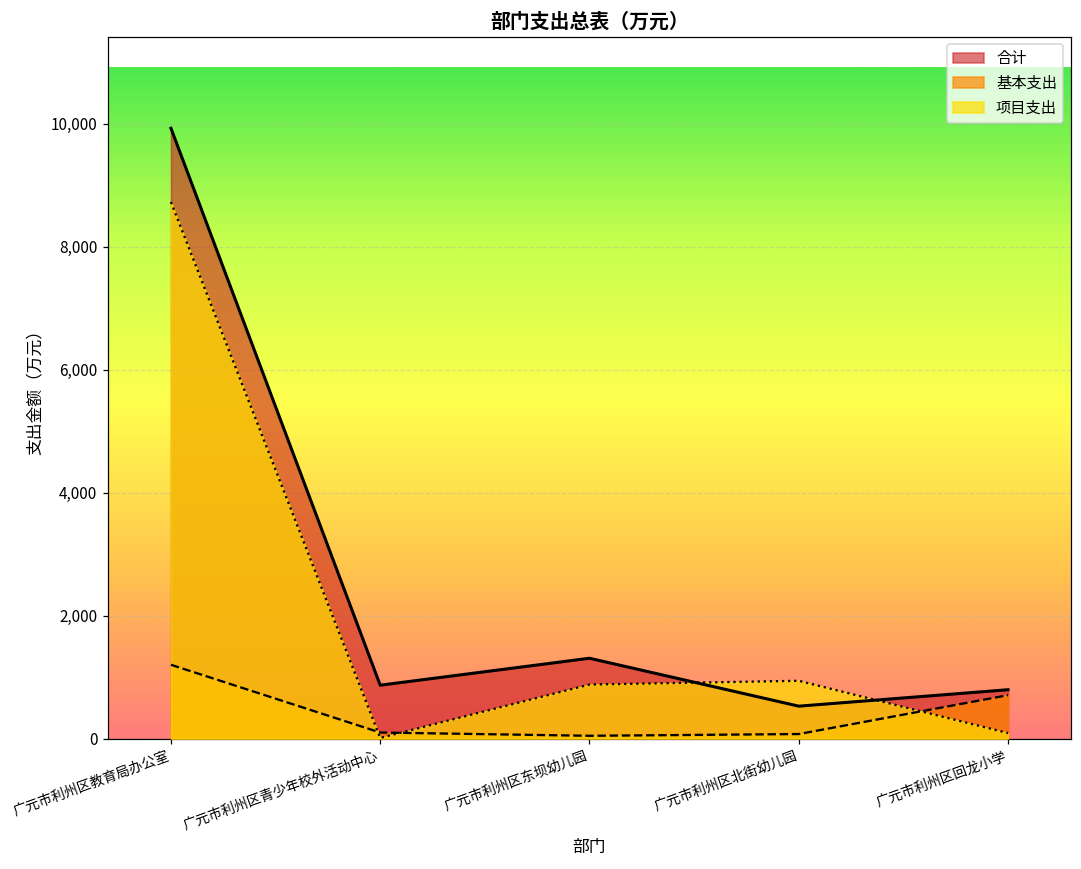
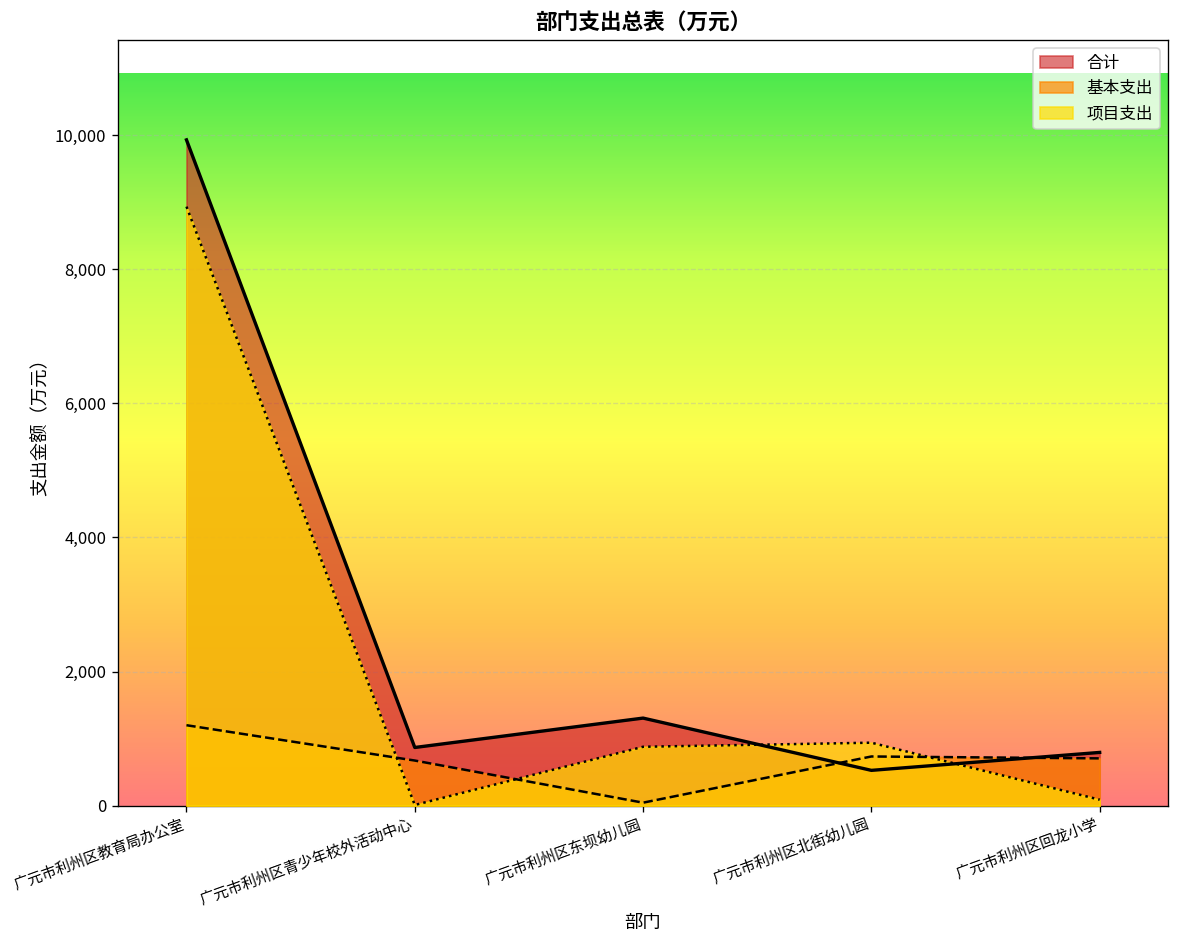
  {
    "合计": {
      "广元市利州区教育局办公室": "9,900",
      "广元市利州区青少年校外活动中心": "900",
      "广元市利州区东坝幼儿园": "1,300",
      "广元市利州区北街幼儿园": "500",
      "广元市利州区回龙小学": "800"
    },
    "基本支出": {
      "广元市利州区教育局办公室": "1,200",
-     "广元市利州区青少年校外活动中心": "100",
+     "广元市利州区青少年校外活动中心": "700",
      "广元市利州区东坝幼儿园": "0",
-     "广元市利州区北街幼儿园": "100",
+     "广元市利州区北街幼儿园": "700",
      "广元市利州区回龙小学": "700"
    },
    "项目支出": {
-     "广元市利州区教育局办公室": "8,700",
+     "广元市利州区教育局办公室": "8,900",
      "广元市利州区青少年校外活动中心": "0",
      "广元市利州区东坝幼儿园": "900",
      "广元市利州区北街幼儿园": "900",
      "广元市利州区回龙小学": "100"
    }
  }
